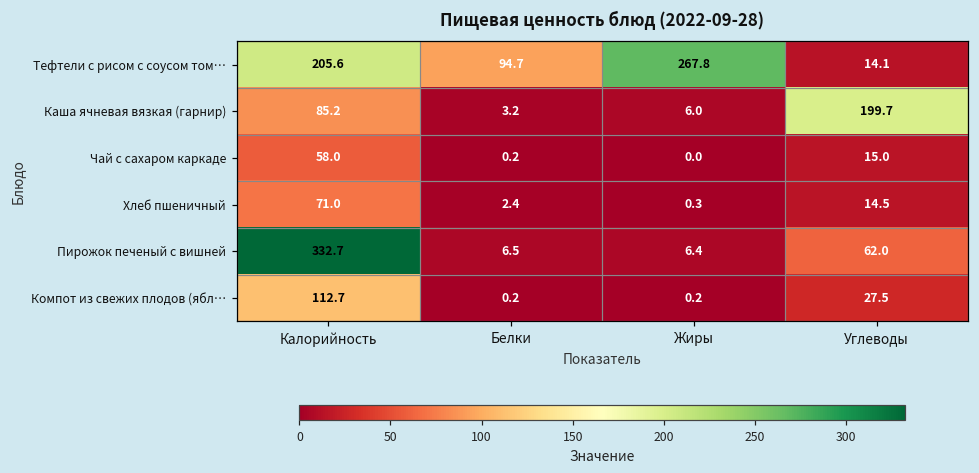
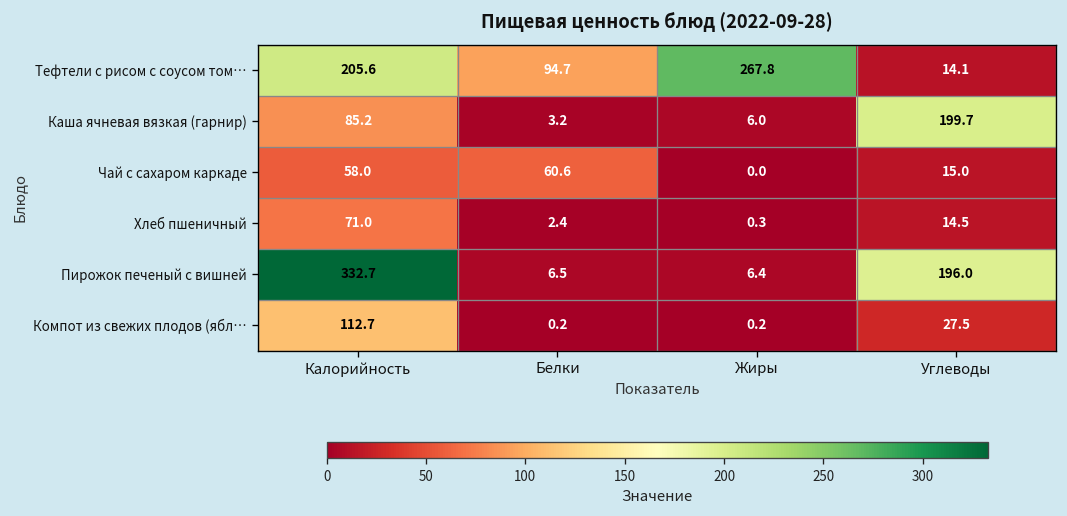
  {
    "Тефтели с рисом с соусом том…": {
      "Калорийность": 205.6,
      "Белки": 94.7,
      "Жиры": 267.8,
      "Углеводы": 14.1
    },
    "Каша ячневая вязкая (гарнир)": {
      "Калорийность": 85.2,
      "Белки": 3.2,
      "Жиры": 6.0,
      "Углеводы": 199.7
    },
    "Чай с сахаром каркаде": {
      "Калорийность": 58.0,
-     "Белки": 0.2,
+     "Белки": 60.6,
      "Жиры": 0.0,
      "Углеводы": 15.0
    },
    "Хлеб пшеничный": {
      "Калорийность": 71.0,
      "Белки": 2.4,
      "Жиры": 0.3,
      "Углеводы": 14.5
    },
    "Пирожок печеный с вишней": {
      "Калорийность": 332.7,
      "Белки": 6.5,
      "Жиры": 6.4,
-     "Углеводы": 62.0
+     "Углеводы": 196.0
    },
    "Компот из свежих плодов (ябл…": {
      "Калорийность": 112.7,
      "Белки": 0.2,
      "Жиры": 0.2,
      "Углеводы": 27.5
    }
  }
